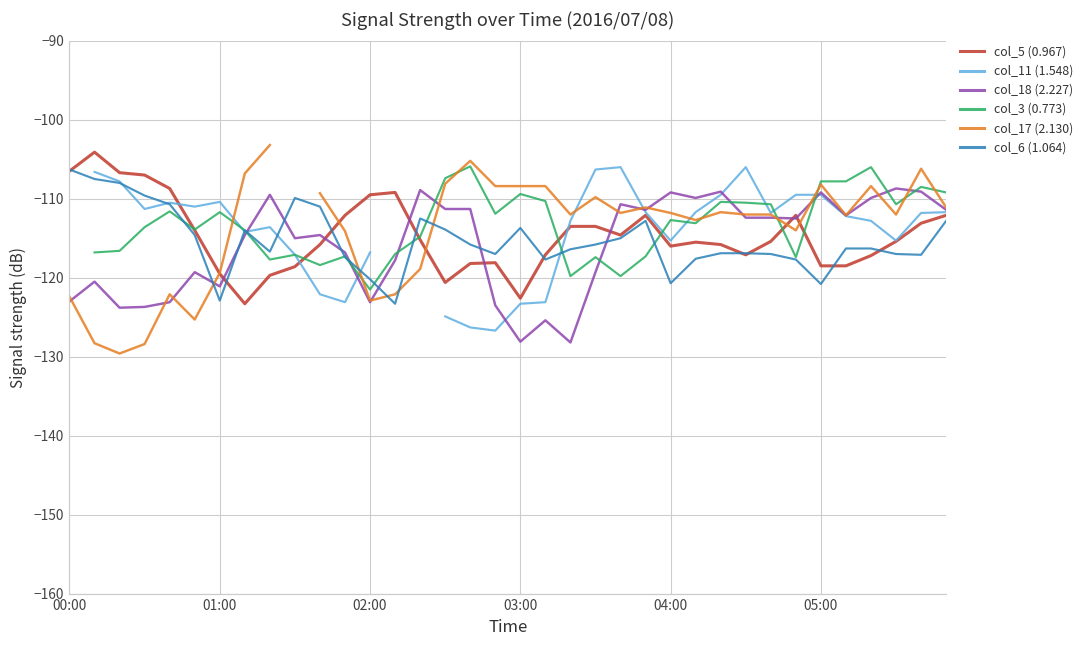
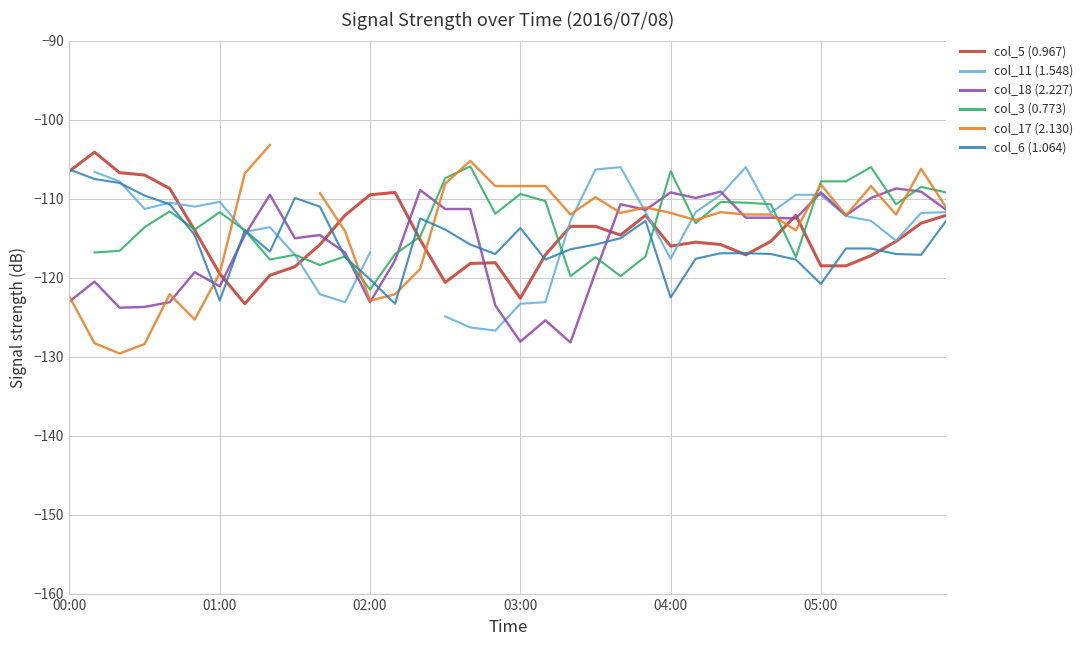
  {
    "col_5 (0.967)": {
      "02:00": -110,
      "03:00": -123,
      "04:00": -116,
      "05:00": -119
    },
    "col_11 (1.548)": {
      "01:00": -110,
      "02:00": -117,
      "03:00": -123,
-     "04:00": -115
+     "04:00": -118
    },
    "col_18 (2.227)": {
      "00:00": -123,
      "01:00": -121,
      "03:00": -128,
      "04:00": -109
    },
    "col_3 (0.773)": {
      "01:00": -112,
      "02:00": -122,
      "03:00": -109,
-     "04:00": -113,
+     "04:00": -107,
      "05:00": -108
    },
    "col_17 (2.130)": {
      "00:00": -122,
      "03:00": -108,
      "04:00": -112,
      "05:00": -108
    },
    "col_6 (1.064)": {
      "01:00": -123,
      "02:00": -120,
      "03:00": -114,
-     "04:00": -121,
+     "04:00": -123,
      "05:00": -121
    }
  }
